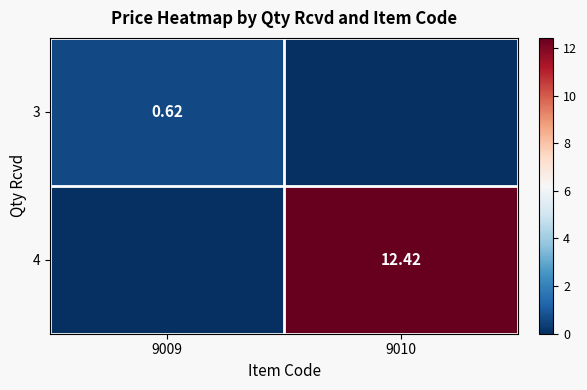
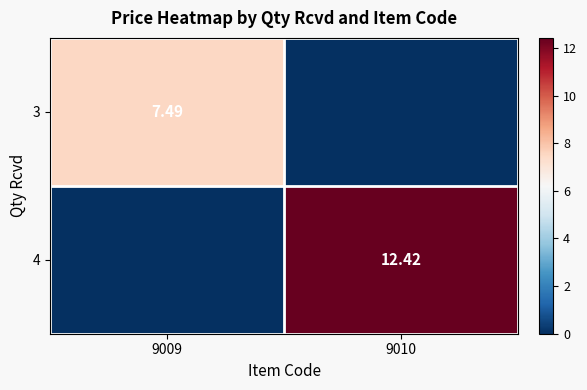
  {
    "3": {
-     "9009": 0.62
+     "9009": 7.49
    },
    "4": {
      "9010": 12.42
    }
  }
